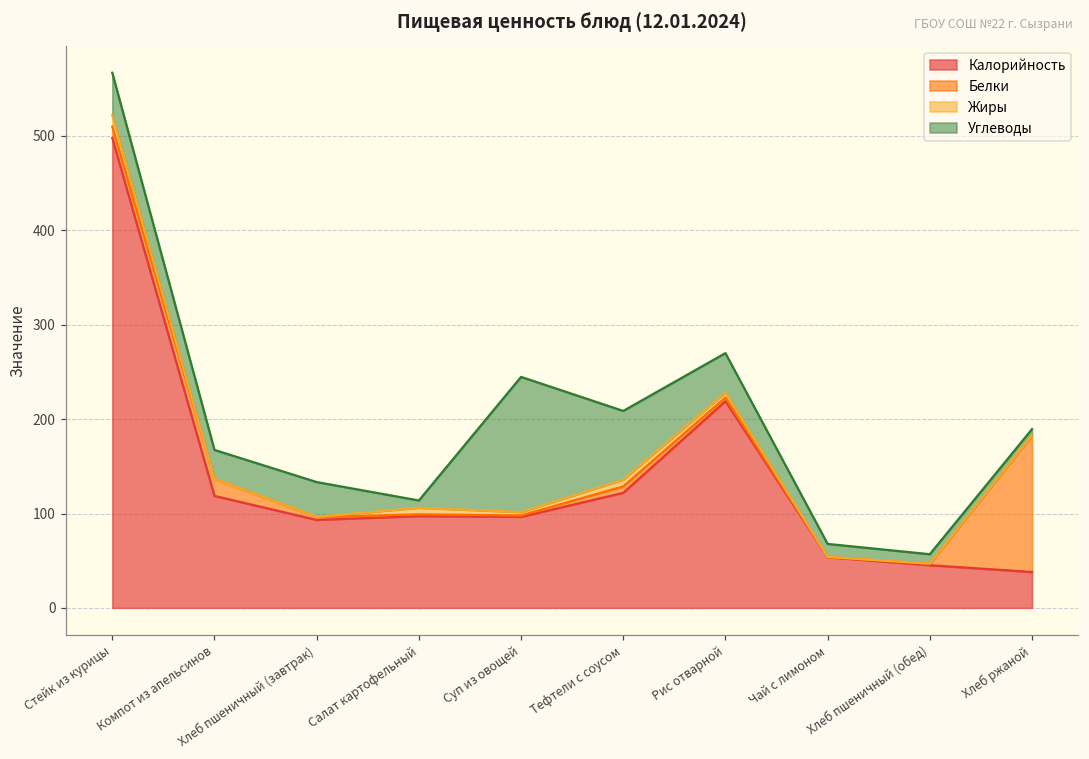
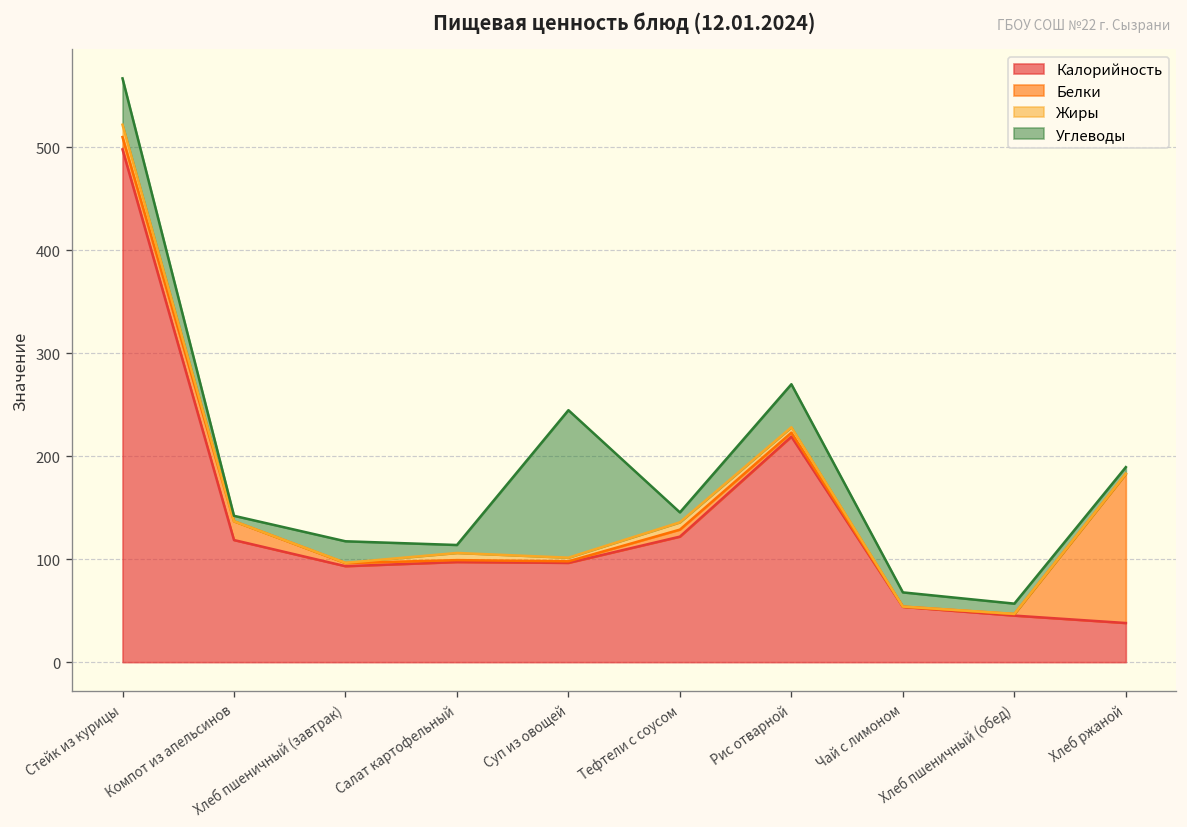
  {
    "Калорийность": {
      "Стейк из курицы": 500,
      "Компот из апельсинов": 120,
      "Хлеб пшеничный (завтрак)": 90,
      "Тефтели с соусом": 120,
      "Рис отварной": 220,
      "Хлеб ржаной": 40
    },
    "Белки": {
      "Стейк из курицы": 10,
      "Тефтели с соусом": 10,
      "Рис отварной": 0
    },
    "Жиры": {
      "Стейк из курицы": 10,
      "Салат картофельный": 10,
      "Суп из овощей": 0,
      "Тефтели с соусом": 10,
      "Рис отварной": 10
    },
    "Углеводы": {
      "Стейк из курицы": 50,
-     "Компот из апельсинов": 30,
-     "Хлеб пшеничный (завтрак)": 40,
+     "Компот из апельсинов": 10,
+     "Хлеб пшеничный (завтрак)": 20,
      "Салат картофельный": 10,
      "Суп из овощей": 140,
-     "Тефтели с соусом": 70,
+     "Тефтели с соусом": 10,
      "Рис отварной": 40,
      "Чай с лимоном": 10,
      "Хлеб пшеничный (обед)": 10,
      "Хлеб ржаной": 10
    }
  }
